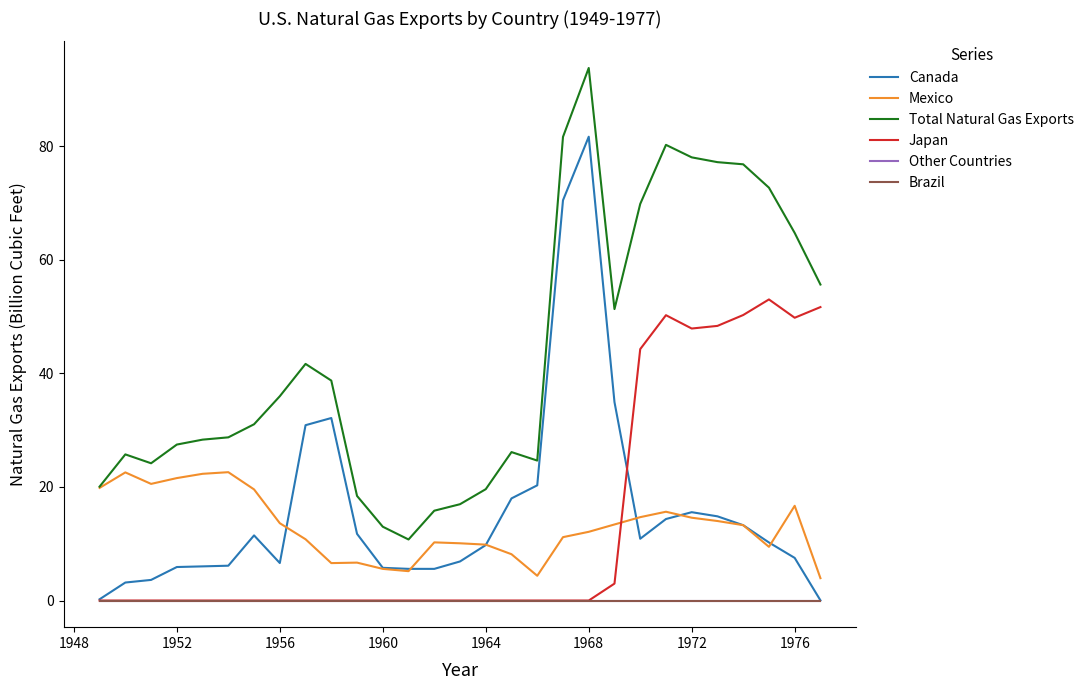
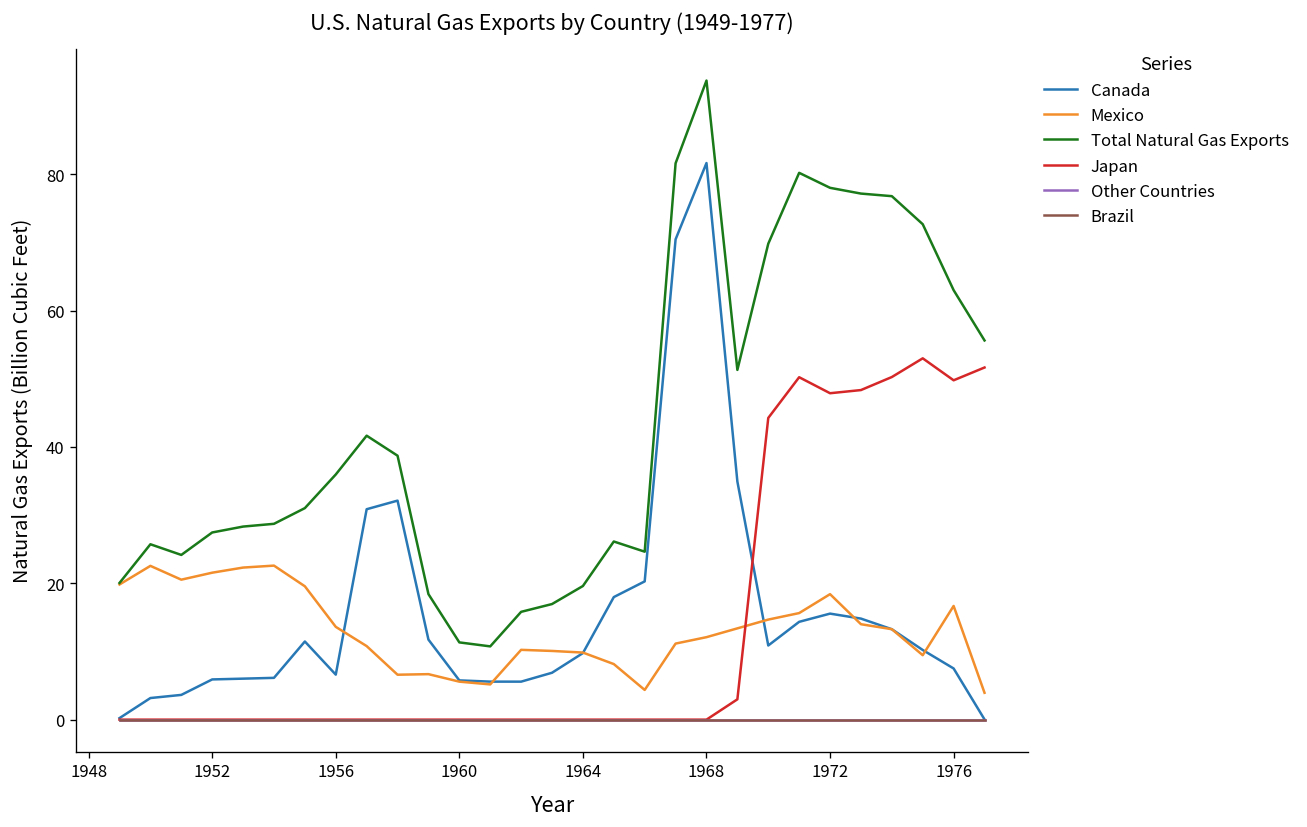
  {
    "Canada": {
      "1952": 6,
      "1956": 7,
      "1968": 82,
      "1972": 16,
      "1976": 8
    },
    "Mexico": {
      "1952": 22,
      "1956": 14,
      "1968": 12,
-     "1972": 15,
+     "1972": 18,
      "1976": 17
    },
    "Total Natural Gas Exports": {
      "1952": 27,
      "1956": 36,
-     "1960": 13,
+     "1960": 11,
      "1964": 20,
      "1968": 94,
      "1972": 78,
-     "1976": 65
+     "1976": 63
    },
    "Japan": {
      "1972": 48,
      "1976": 50
    },
    "Brazil": {
      "1972": 0,
      "1976": 0
    }
  }
